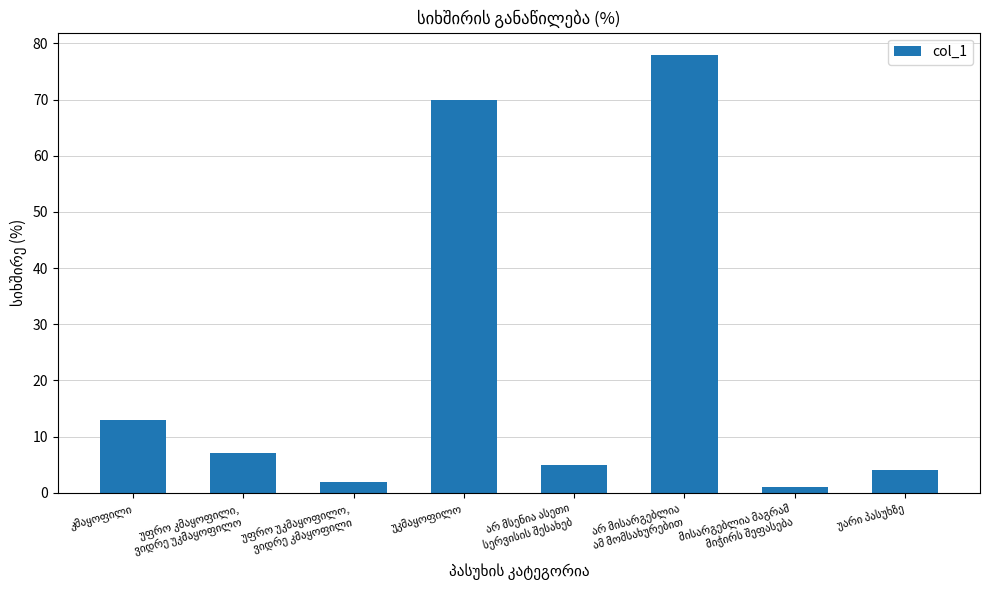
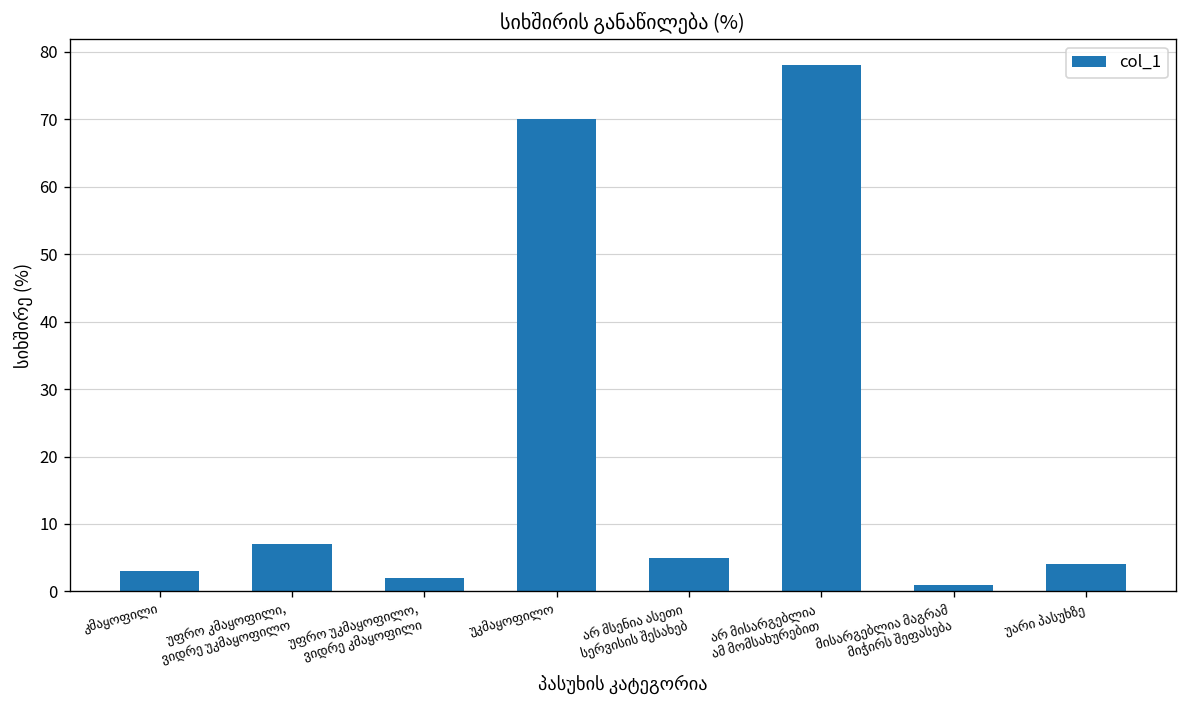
  {
-   "კმაყოფილი": 13,
+   "კმაყოფილი": 3,
    "უფრო კმაყოფილი, ვიდრე უკმაყოფილო": 7,
    "უფრო უკმაყოფილო, ვიდრე კმაყოფილი": 2,
    "უკმაყოფილო": 70,
    "არ მსენია ასეთი სერვისის შესახებ": 5,
    "არ მისარგებლია ამ მომსახურებით": 78,
    "მისარგებლია მაგრამ მიჭირს შეფასება": 1,
    "უარი პასუხზე": 4
  }
